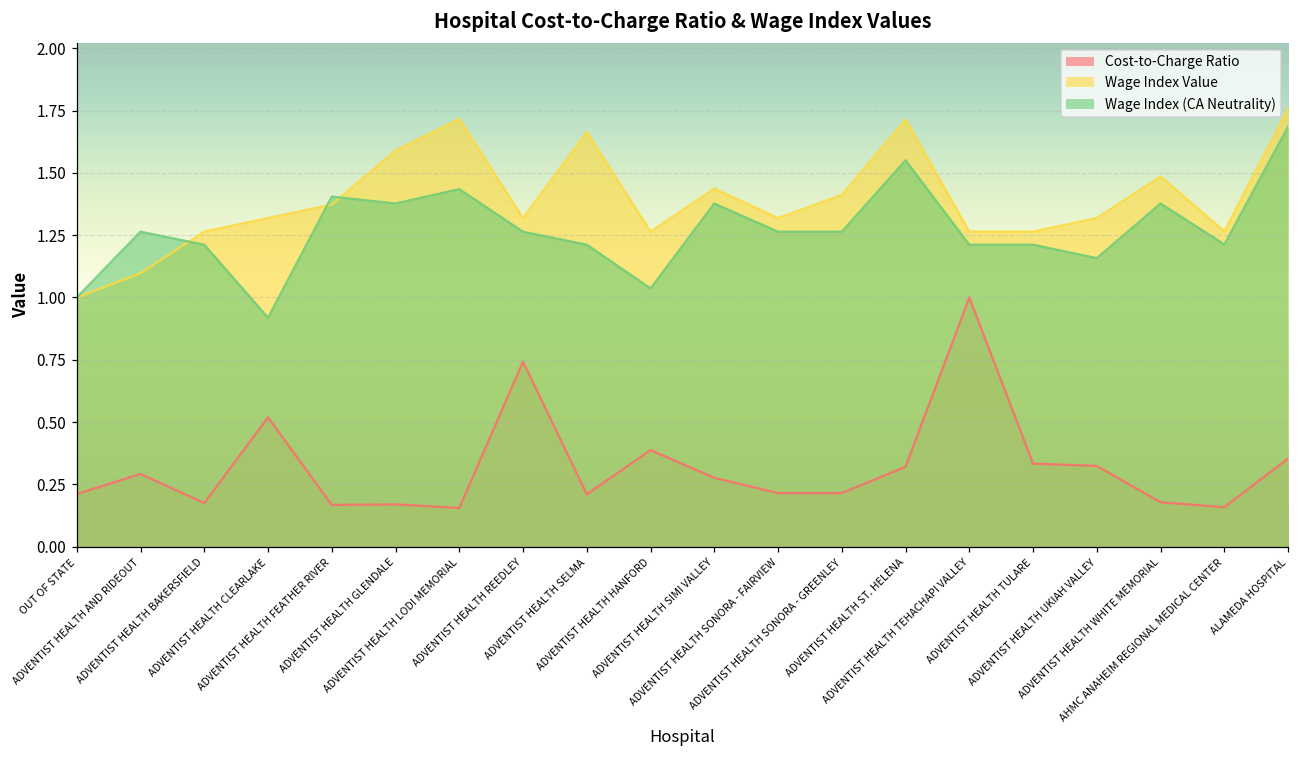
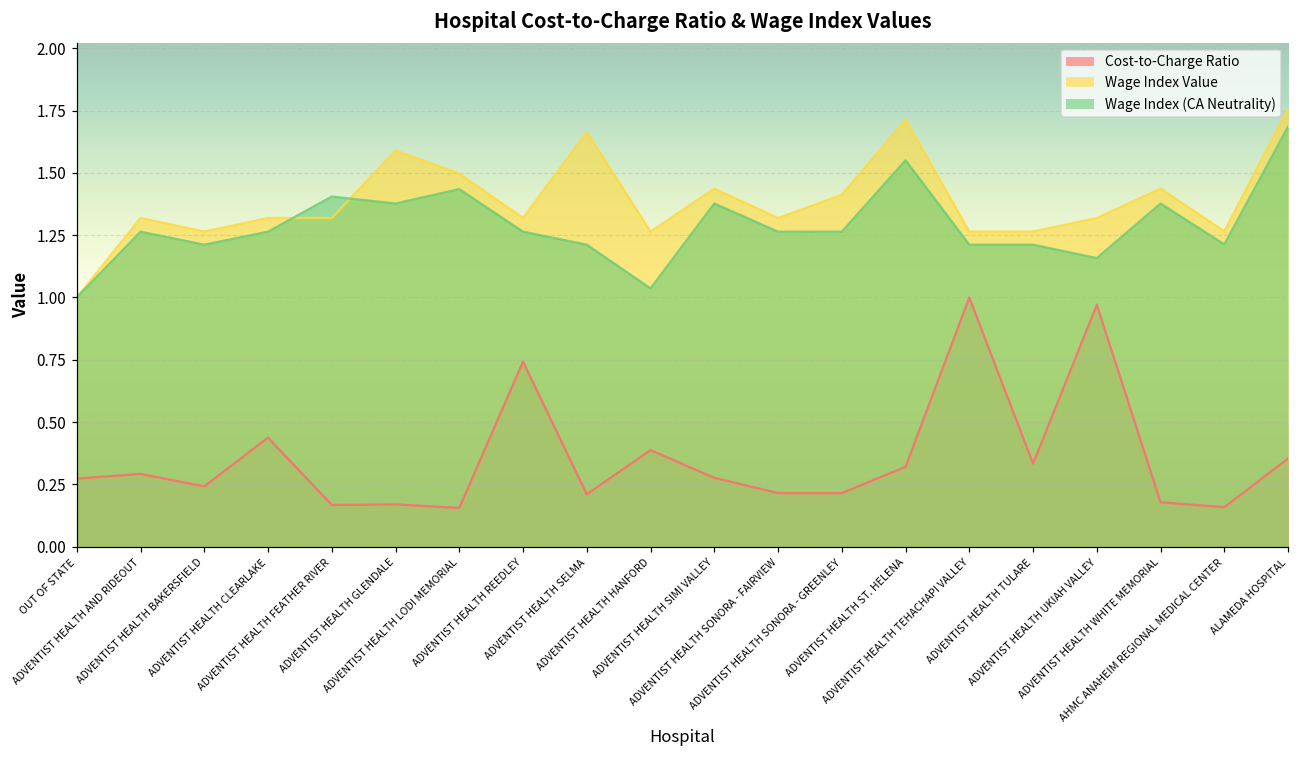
  {
    "Cost-to-Charge Ratio": {
-     "OUT OF STATE": 0.21,
+     "OUT OF STATE": 0.27,
      "ADVENTIST HEALTH AND RIDEOUT": 0.29,
-     "ADVENTIST HEALTH BAKERSFIELD": 0.17,
-     "ADVENTIST HEALTH CLEARLAKE": 0.52,
+     "ADVENTIST HEALTH BAKERSFIELD": 0.24,
+     "ADVENTIST HEALTH CLEARLAKE": 0.44,
      "ADVENTIST HEALTH FEATHER RIVER": 0.17,
      "ADVENTIST HEALTH GLENDALE": 0.17,
      "ADVENTIST HEALTH LODI MEMORIAL": 0.16,
      "ADVENTIST HEALTH REEDLEY": 0.74,
      "ADVENTIST HEALTH SELMA": 0.21,
      "ADVENTIST HEALTH HANFORD": 0.39,
      "ADVENTIST HEALTH SIMI VALLEY": 0.28,
      "ADVENTIST HEALTH SONORA - FAIRVIEW": 0.21,
      "ADVENTIST HEALTH SONORA - GREENLEY": 0.21,
      "ADVENTIST HEALTH ST. HELENA": 0.32,
      "ADVENTIST HEALTH TEHACHAPI VALLEY": 1.00,
      "ADVENTIST HEALTH TULARE": 0.33,
-     "ADVENTIST HEALTH UKIAH VALLEY": 0.32,
+     "ADVENTIST HEALTH UKIAH VALLEY": 0.97,
      "ADVENTIST HEALTH WHITE MEMORIAL": 0.18,
      "AHMC ANAHEIM REGIONAL MEDICAL CENTER": 0.16,
      "ALAMEDA HOSPITAL": 0.35
    },
    "Wage Index Value": {
-     "ADVENTIST HEALTH AND RIDEOUT": 1.10,
+     "ADVENTIST HEALTH AND RIDEOUT": 1.32,
      "ADVENTIST HEALTH BAKERSFIELD": 1.26,
      "ADVENTIST HEALTH CLEARLAKE": 1.32,
-     "ADVENTIST HEALTH FEATHER RIVER": 1.37,
+     "ADVENTIST HEALTH FEATHER RIVER": 1.32,
      "ADVENTIST HEALTH GLENDALE": 1.59,
-     "ADVENTIST HEALTH LODI MEMORIAL": 1.72,
+     "ADVENTIST HEALTH LODI MEMORIAL": 1.50,
      "ADVENTIST HEALTH REEDLEY": 1.32,
      "ADVENTIST HEALTH SELMA": 1.66,
      "ADVENTIST HEALTH HANFORD": 1.26,
      "ADVENTIST HEALTH SIMI VALLEY": 1.44,
      "ADVENTIST HEALTH SONORA - FAIRVIEW": 1.32,
      "ADVENTIST HEALTH SONORA - GREENLEY": 1.41,
      "ADVENTIST HEALTH ST. HELENA": 1.71,
      "ADVENTIST HEALTH TEHACHAPI VALLEY": 1.26,
      "ADVENTIST HEALTH TULARE": 1.26,
      "ADVENTIST HEALTH UKIAH VALLEY": 1.32,
-     "ADVENTIST HEALTH WHITE MEMORIAL": 1.49,
+     "ADVENTIST HEALTH WHITE MEMORIAL": 1.44,
      "AHMC ANAHEIM REGIONAL MEDICAL CENTER": 1.27,
      "ALAMEDA HOSPITAL": 1.76
    },
    "Wage Index (CA Neutrality)": {
      "ADVENTIST HEALTH AND RIDEOUT": 1.26,
      "ADVENTIST HEALTH BAKERSFIELD": 1.21,
-     "ADVENTIST HEALTH CLEARLAKE": 0.92,
+     "ADVENTIST HEALTH CLEARLAKE": 1.26,
      "ADVENTIST HEALTH FEATHER RIVER": 1.41,
      "ADVENTIST HEALTH GLENDALE": 1.38,
      "ADVENTIST HEALTH LODI MEMORIAL": 1.43,
      "ADVENTIST HEALTH REEDLEY": 1.26,
      "ADVENTIST HEALTH SELMA": 1.21,
      "ADVENTIST HEALTH HANFORD": 1.04,
      "ADVENTIST HEALTH SIMI VALLEY": 1.38,
      "ADVENTIST HEALTH SONORA - FAIRVIEW": 1.26,
      "ADVENTIST HEALTH SONORA - GREENLEY": 1.26,
      "ADVENTIST HEALTH ST. HELENA": 1.55,
      "ADVENTIST HEALTH TEHACHAPI VALLEY": 1.21,
      "ADVENTIST HEALTH TULARE": 1.21,
      "ADVENTIST HEALTH UKIAH VALLEY": 1.16,
      "ADVENTIST HEALTH WHITE MEMORIAL": 1.38,
      "AHMC ANAHEIM REGIONAL MEDICAL CENTER": 1.21,
      "ALAMEDA HOSPITAL": 1.69
    }
  }
